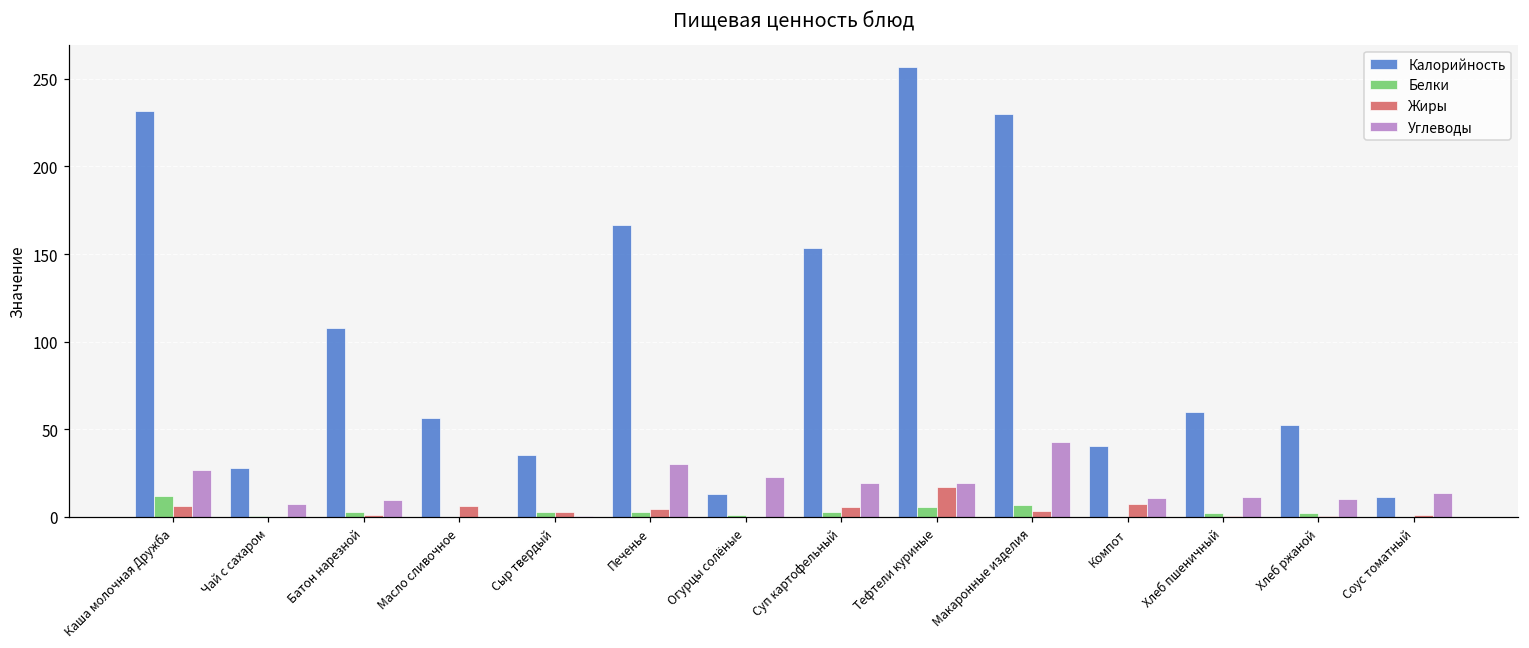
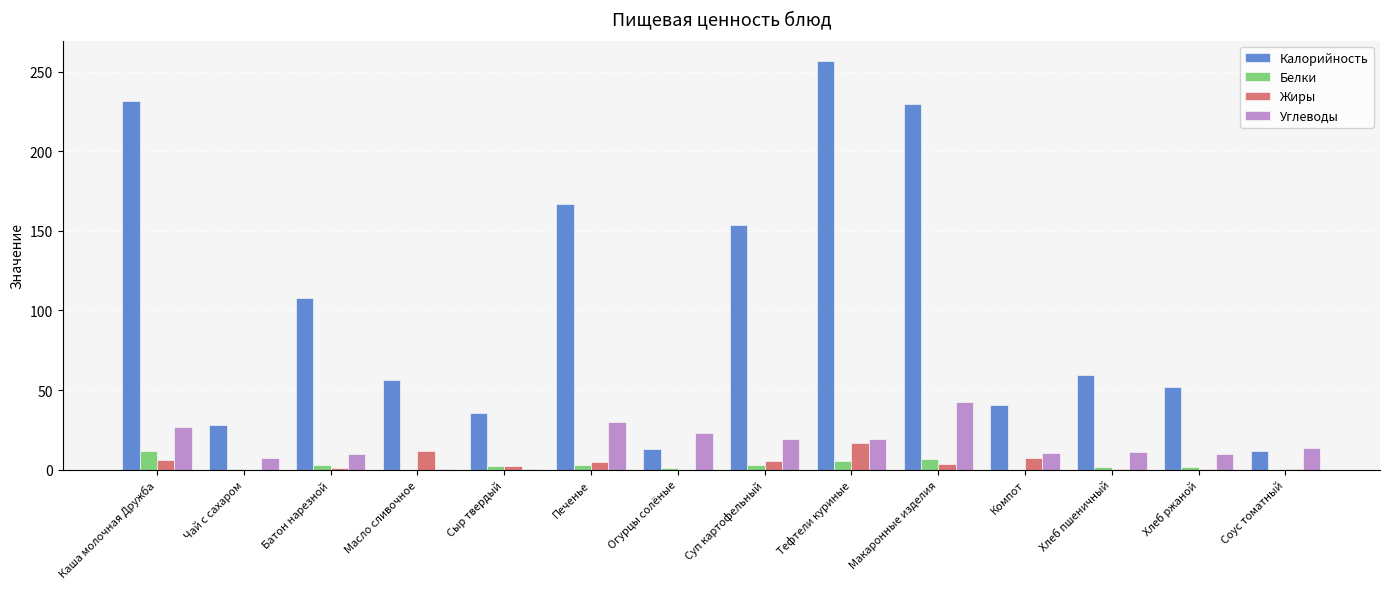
  {
    "Калорийность": {
      "Каша молочная Дружба": 232,
      "Чай с сахаром": 28,
      "Батон нарезной": 108,
      "Масло сливочное": 57,
      "Сыр твердый": 36,
      "Печенье": 167,
      "Огурцы солёные": 13,
      "Суп картофельный": 154,
      "Тефтели куриные": 257,
      "Макаронные изделия": 230,
      "Компот": 40,
      "Хлеб пшеничный": 60,
      "Хлеб ржаной": 52,
      "Соус томатный": 12
    },
    "Белки": {
      "Каша молочная Дружба": 12,
      "Батон нарезной": 3,
      "Сыр твердый": 3,
      "Печенье": 3,
      "Суп картофельный": 3,
      "Тефтели куриные": 6,
      "Макаронные изделия": 7,
      "Хлеб пшеничный": 2,
      "Хлеб ржаной": 2
    },
    "Жиры": {
      "Каша молочная Дружба": 6,
-     "Масло сливочное": 6,
+     "Масло сливочное": 11,
      "Сыр твердый": 3,
      "Печенье": 5,
      "Суп картофельный": 6,
      "Тефтели куриные": 17,
      "Макаронные изделия": 3,
      "Компот": 7
    },
    "Углеводы": {
      "Каша молочная Дружба": 27,
      "Чай с сахаром": 7,
      "Батон нарезной": 10,
      "Печенье": 30,
      "Огурцы солёные": 23,
      "Суп картофельный": 20,
      "Тефтели куриные": 19,
      "Макаронные изделия": 43,
      "Компот": 11,
      "Хлеб пшеничный": 11,
      "Хлеб ржаной": 10,
      "Соус томатный": 14
    }
  }
